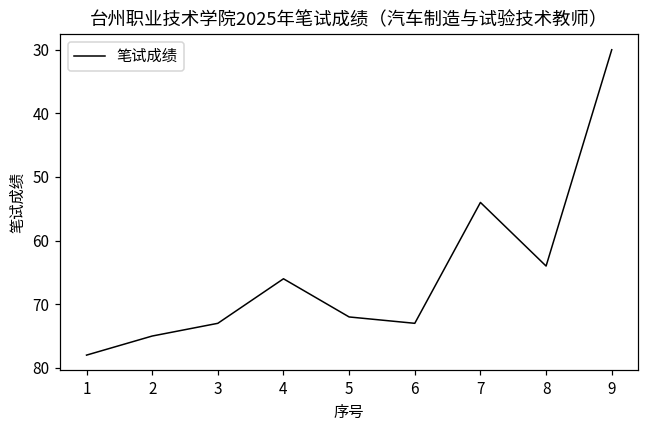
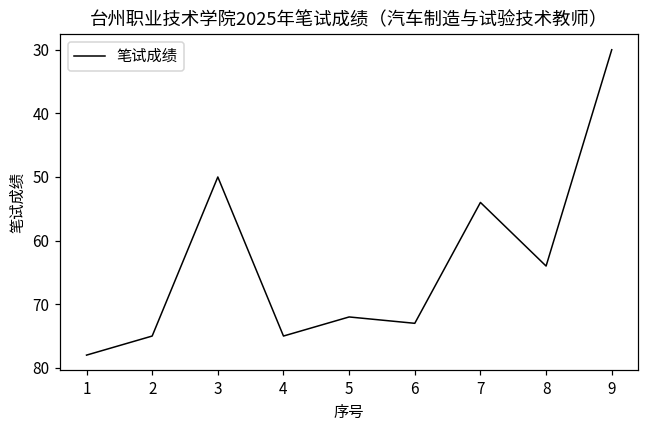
  {
    "1": 78,
    "2": 75,
-   "3": 73,
-   "4": 66,
+   "3": 50,
+   "4": 75,
    "5": 72,
    "6": 73,
    "7": 54,
    "8": 64,
    "9": 30
  }
